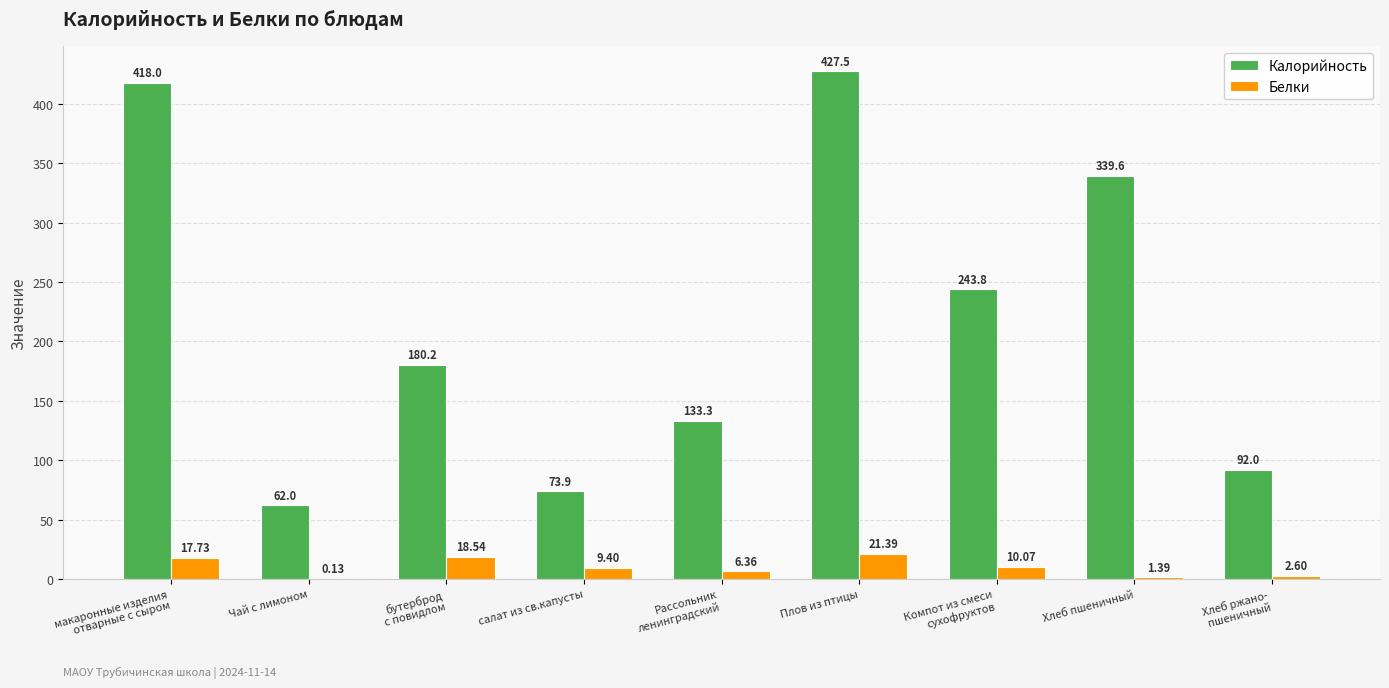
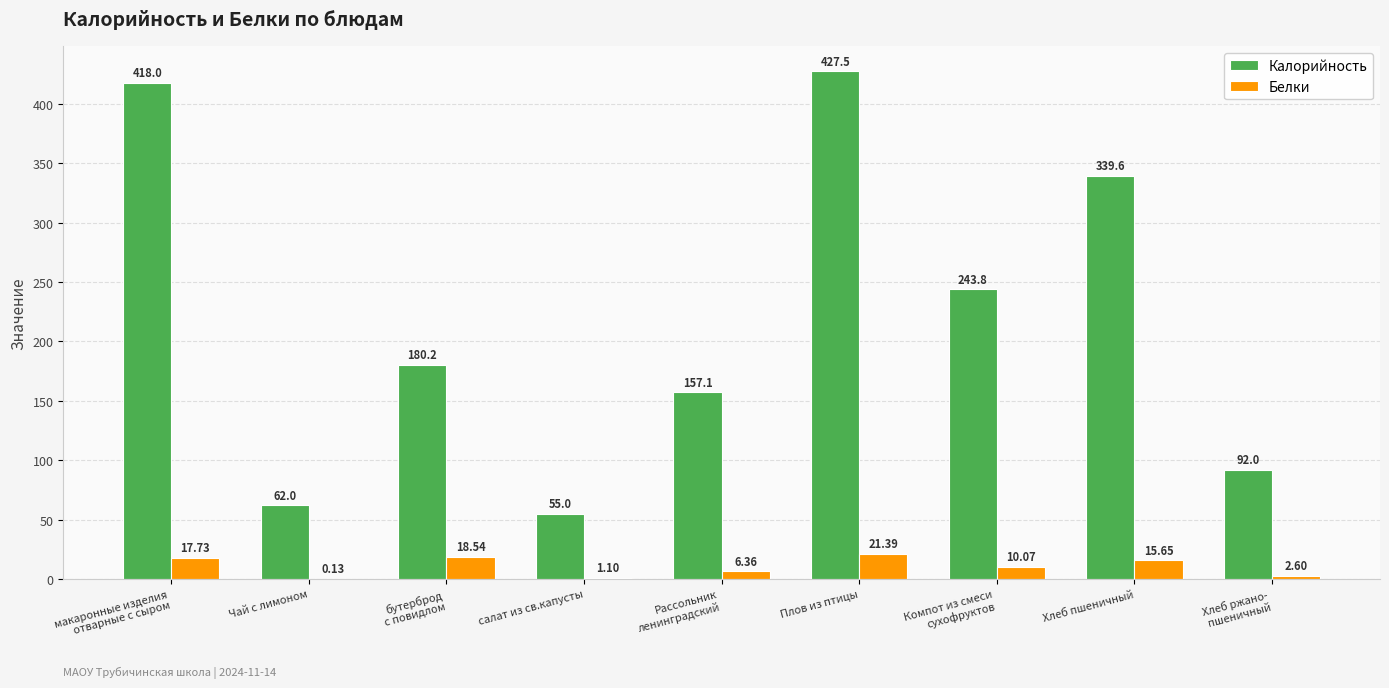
  {
    "Калорийность": {
      "макаронные изделия отварные с сыром": 418.0,
      "Чай с лимоном": 62.0,
      "бутерброд с повидлом": 180.2,
-     "салат из св.капусты": 73.9,
-     "Рассольник ленинградский": 133.3,
+     "салат из св.капусты": 55.0,
+     "Рассольник ленинградский": 157.1,
      "Плов из птицы": 427.5,
      "Компот из смеси сухофруктов": 243.8,
      "Хлеб пшеничный": 339.6,
      "Хлеб ржано- пшеничный": 92.0
    },
    "Белки": {
      "макаронные изделия отварные с сыром": 17.73,
      "Чай с лимоном": 0.13,
      "бутерброд с повидлом": 18.54,
-     "салат из св.капусты": 9.40,
+     "салат из св.капусты": 1.10,
      "Рассольник ленинградский": 6.36,
      "Плов из птицы": 21.39,
      "Компот из смеси сухофруктов": 10.07,
-     "Хлеб пшеничный": 1.39,
+     "Хлеб пшеничный": 15.65,
      "Хлеб ржано- пшеничный": 2.60
    }
  }
